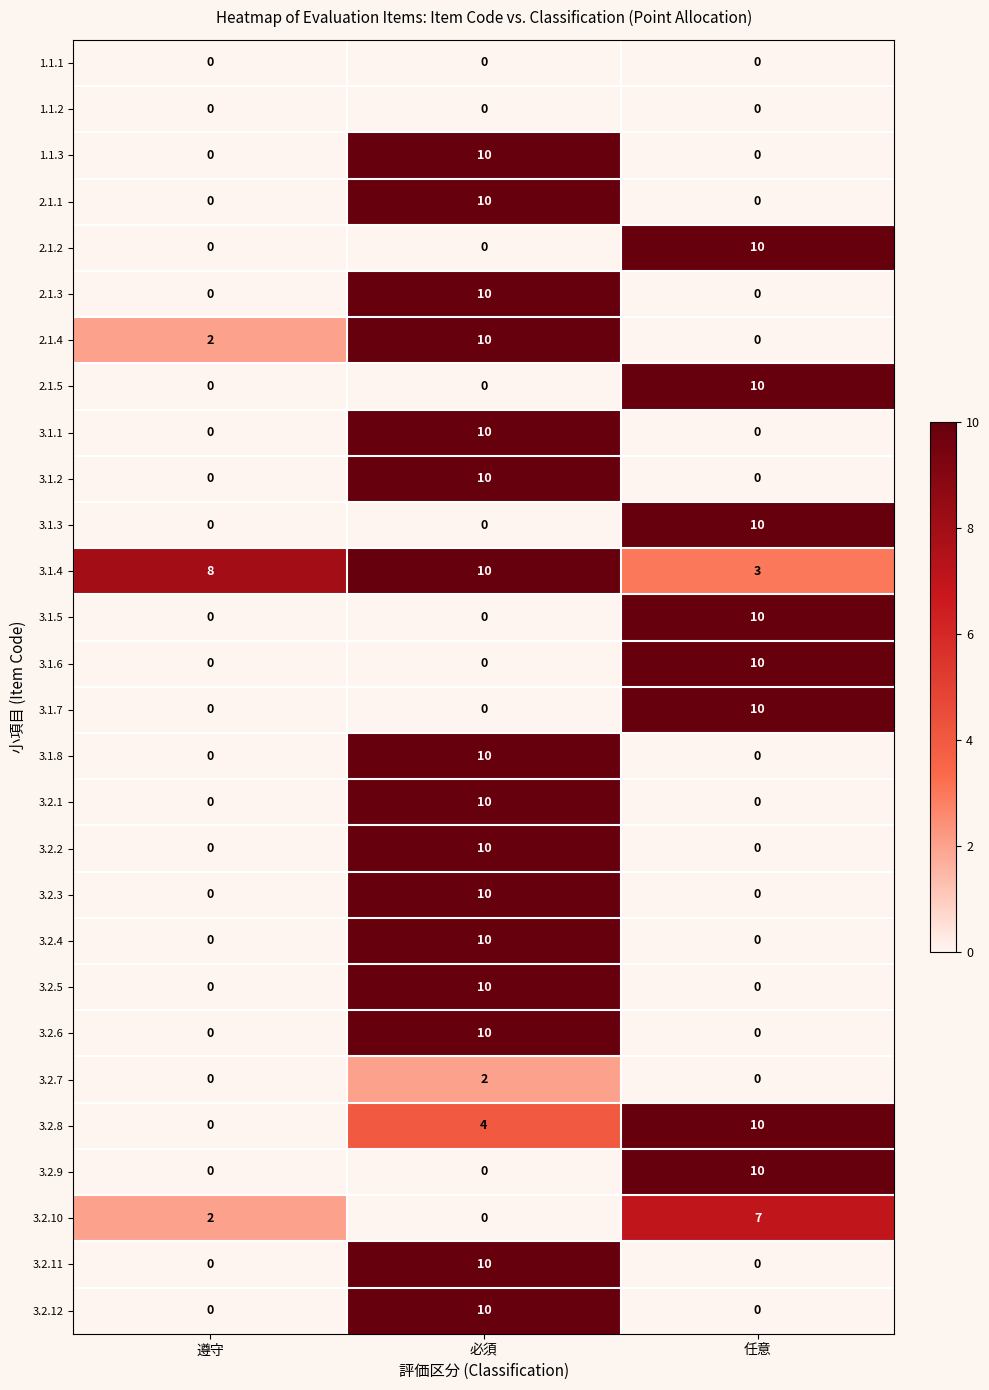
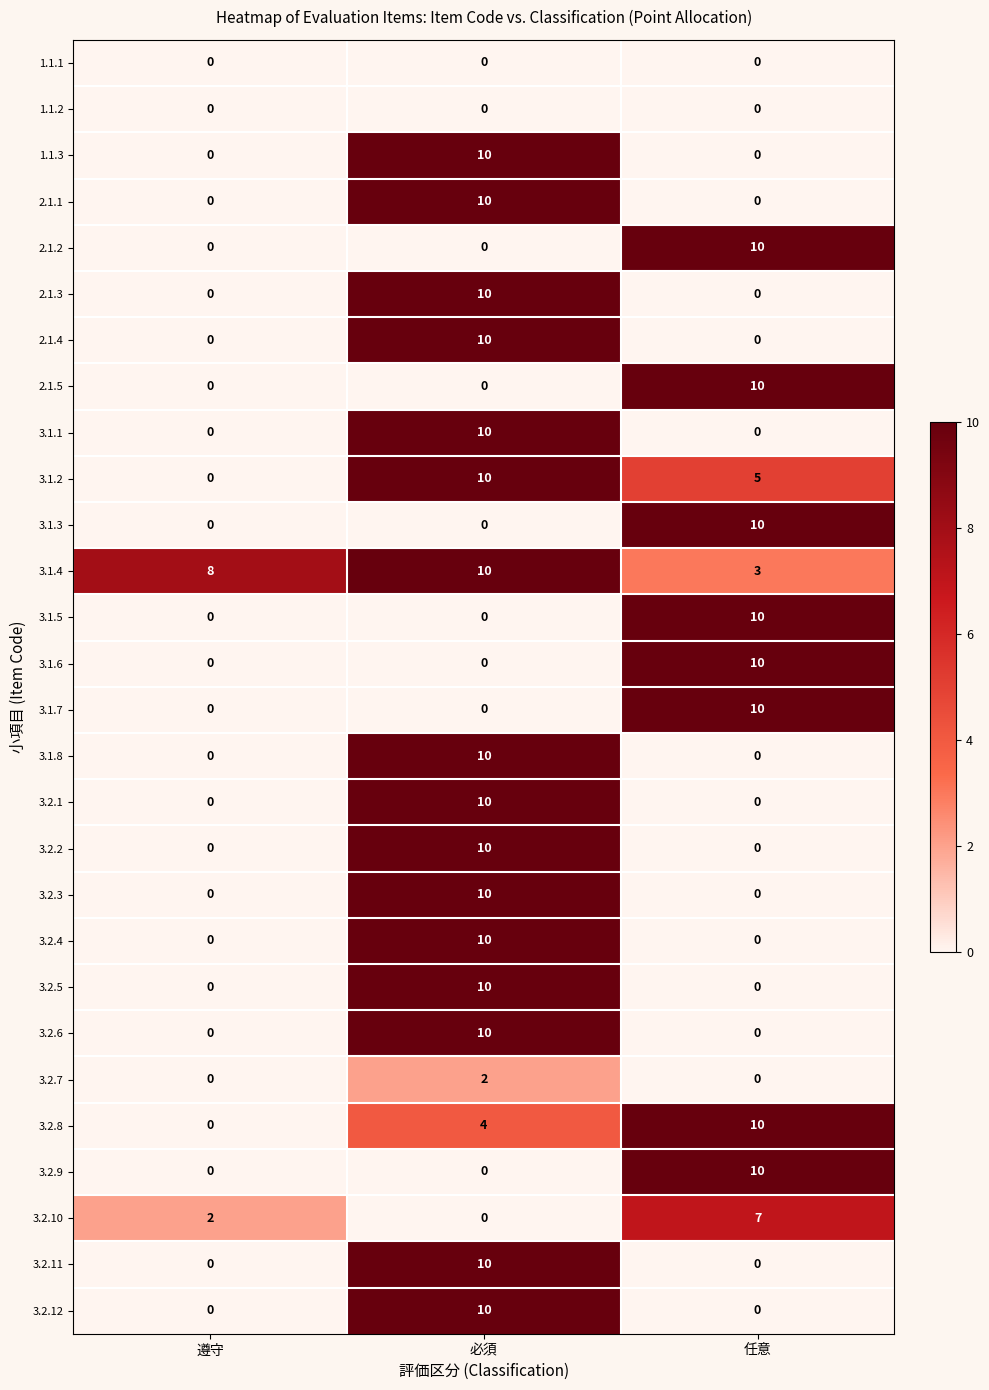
  {
    "1.1.1": {
      "遵守": 0,
      "必須": 0,
      "任意": 0
    },
    "1.1.2": {
      "遵守": 0,
      "必須": 0,
      "任意": 0
    },
    "1.1.3": {
      "遵守": 0,
      "必須": 10,
      "任意": 0
    },
    "2.1.1": {
      "遵守": 0,
      "必須": 10,
      "任意": 0
    },
    "2.1.2": {
      "遵守": 0,
      "必須": 0,
      "任意": 10
    },
    "2.1.3": {
      "遵守": 0,
      "必須": 10,
      "任意": 0
    },
    "2.1.4": {
-     "遵守": 2,
+     "遵守": 0,
      "必須": 10,
      "任意": 0
    },
    "2.1.5": {
      "遵守": 0,
      "必須": 0,
      "任意": 10
    },
    "3.1.1": {
      "遵守": 0,
      "必須": 10,
      "任意": 0
    },
    "3.1.2": {
      "遵守": 0,
      "必須": 10,
-     "任意": 0
+     "任意": 5
    },
    "3.1.3": {
      "遵守": 0,
      "必須": 0,
      "任意": 10
    },
    "3.1.4": {
      "遵守": 8,
      "必須": 10,
      "任意": 3
    },
    "3.1.5": {
      "遵守": 0,
      "必須": 0,
      "任意": 10
    },
    "3.1.6": {
      "遵守": 0,
      "必須": 0,
      "任意": 10
    },
    "3.1.7": {
      "遵守": 0,
      "必須": 0,
      "任意": 10
    },
    "3.1.8": {
      "遵守": 0,
      "必須": 10,
      "任意": 0
    },
    "3.2.1": {
      "遵守": 0,
      "必須": 10,
      "任意": 0
    },
    "3.2.2": {
      "遵守": 0,
      "必須": 10,
      "任意": 0
    },
    "3.2.3": {
      "遵守": 0,
      "必須": 10,
      "任意": 0
    },
    "3.2.4": {
      "遵守": 0,
      "必須": 10,
      "任意": 0
    },
    "3.2.5": {
      "遵守": 0,
      "必須": 10,
      "任意": 0
    },
    "3.2.6": {
      "遵守": 0,
      "必須": 10,
      "任意": 0
    },
    "3.2.7": {
      "遵守": 0,
      "必須": 2,
      "任意": 0
    },
    "3.2.8": {
      "遵守": 0,
      "必須": 4,
      "任意": 10
    },
    "3.2.9": {
      "遵守": 0,
      "必須": 0,
      "任意": 10
    },
    "3.2.10": {
      "遵守": 2,
      "必須": 0,
      "任意": 7
    },
    "3.2.11": {
      "遵守": 0,
      "必須": 10,
      "任意": 0
    },
    "3.2.12": {
      "遵守": 0,
      "必須": 10,
      "任意": 0
    }
  }
